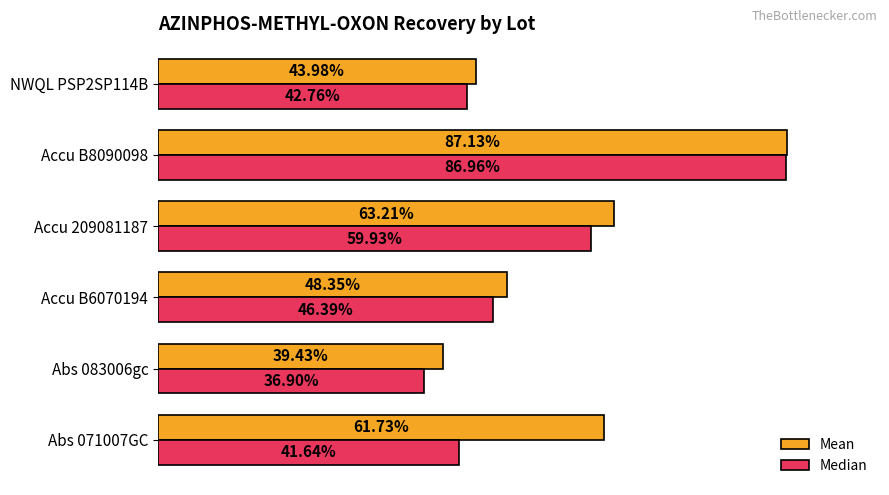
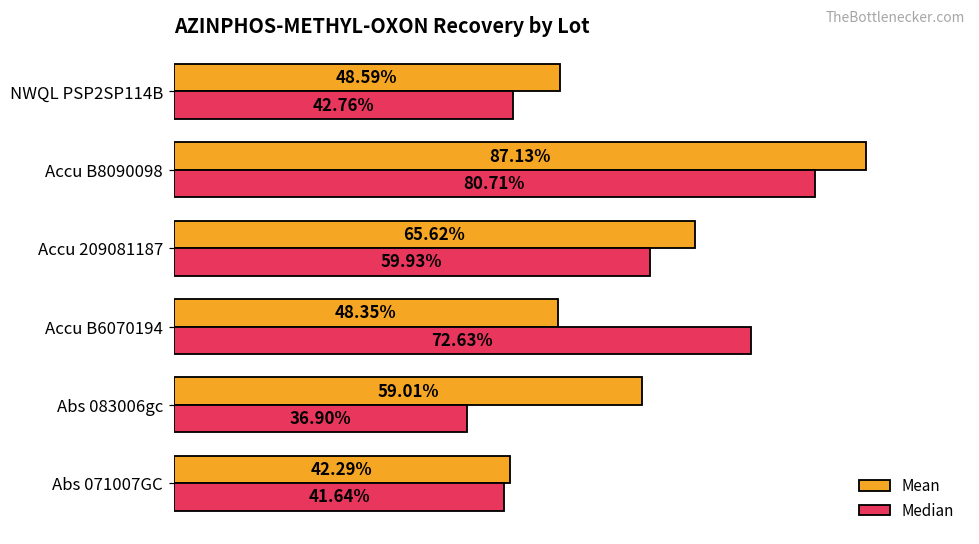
  {
    "Mean": {
-     "NWQL PSP2SP114B": "43.98%",
+     "NWQL PSP2SP114B": "48.59%",
      "Accu B8090098": "87.13%",
-     "Accu 209081187": "63.21%",
+     "Accu 209081187": "65.62%",
      "Accu B6070194": "48.35%",
-     "Abs 083006gc": "39.43%",
-     "Abs 071007GC": "61.73%"
+     "Abs 083006gc": "59.01%",
+     "Abs 071007GC": "42.29%"
    },
    "Median": {
      "NWQL PSP2SP114B": "42.76%",
-     "Accu B8090098": "86.96%",
+     "Accu B8090098": "80.71%",
      "Accu 209081187": "59.93%",
-     "Accu B6070194": "46.39%",
+     "Accu B6070194": "72.63%",
      "Abs 083006gc": "36.90%",
      "Abs 071007GC": "41.64%"
    }
  }
